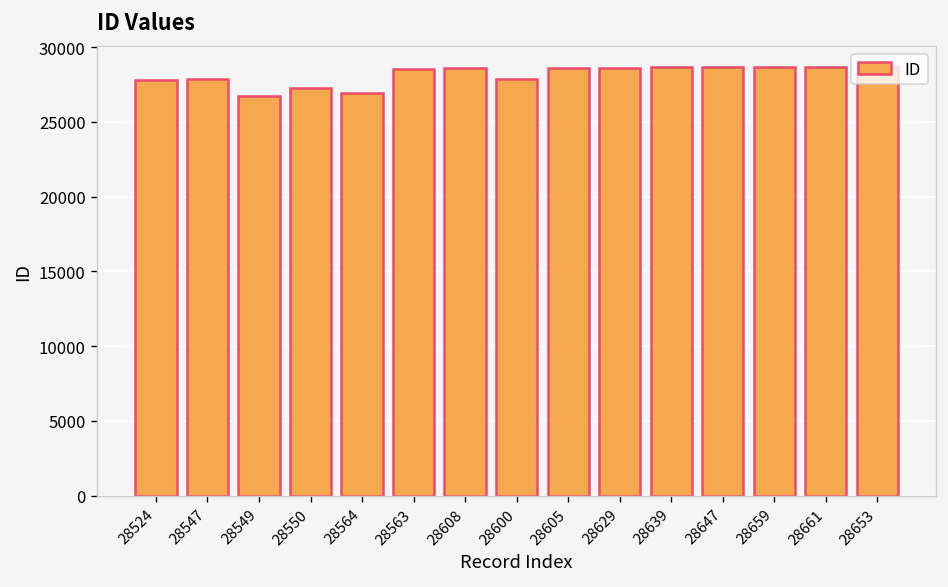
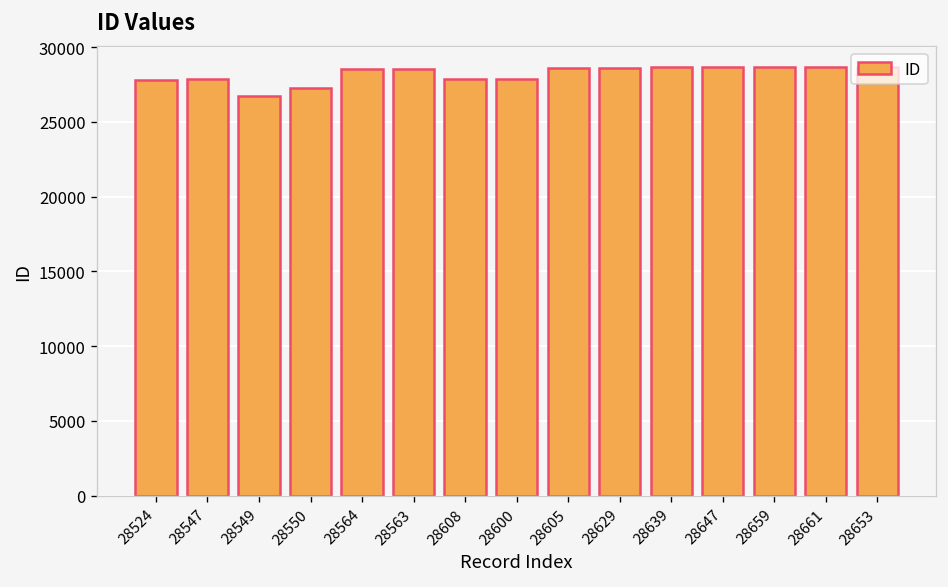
  {
    "28524": 27800,
    "28547": 27900,
    "28549": 26800,
    "28550": 27300,
-   "28564": 26900,
+   "28564": 28600,
    "28563": 28600,
-   "28608": 28600,
+   "28608": 27900,
    "28600": 27900,
    "28605": 28600,
    "28629": 28600,
    "28639": 28600,
    "28647": 28600,
    "28659": 28700,
    "28661": 28700
  }
